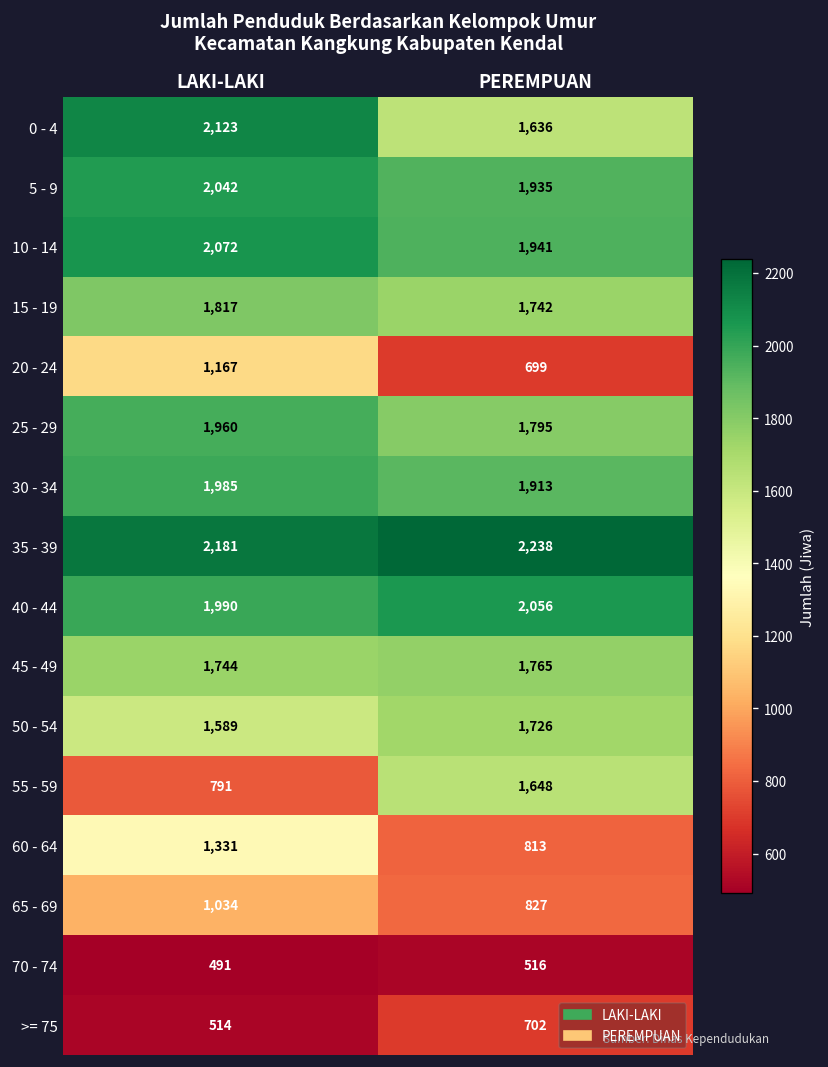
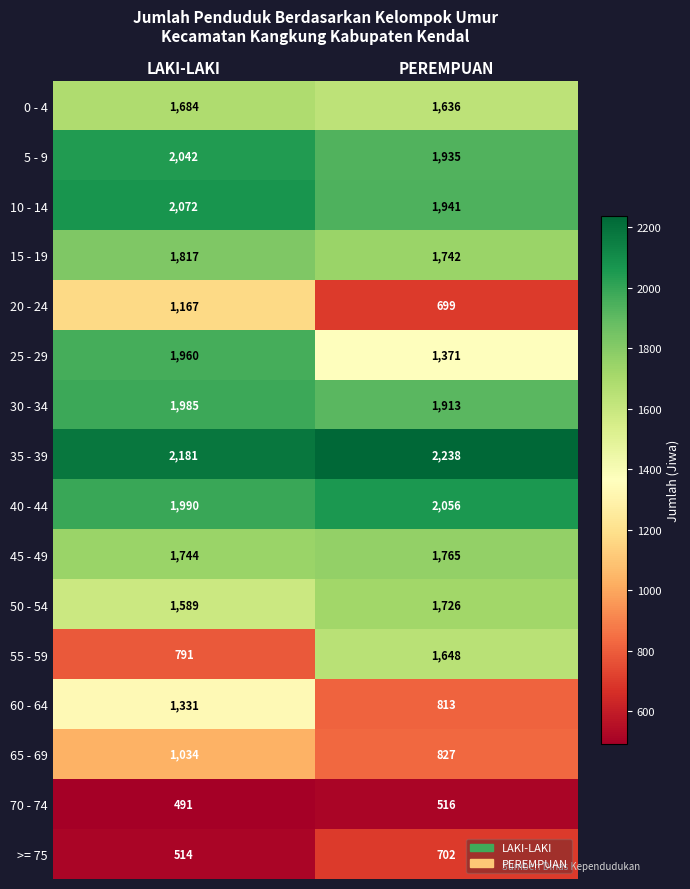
  {
    "0 - 4": {
-     "LAKI-LAKI": "2,123",
+     "LAKI-LAKI": "1,684",
      "PEREMPUAN": "1,636"
    },
    "5 - 9": {
      "LAKI-LAKI": "2,042",
      "PEREMPUAN": "1,935"
    },
    "10 - 14": {
      "LAKI-LAKI": "2,072",
      "PEREMPUAN": "1,941"
    },
    "15 - 19": {
      "LAKI-LAKI": "1,817",
      "PEREMPUAN": "1,742"
    },
    "20 - 24": {
      "LAKI-LAKI": "1,167",
      "PEREMPUAN": "699"
    },
    "25 - 29": {
      "LAKI-LAKI": "1,960",
-     "PEREMPUAN": "1,795"
+     "PEREMPUAN": "1,371"
    },
    "30 - 34": {
      "LAKI-LAKI": "1,985",
      "PEREMPUAN": "1,913"
    },
    "35 - 39": {
      "LAKI-LAKI": "2,181",
      "PEREMPUAN": "2,238"
    },
    "40 - 44": {
      "LAKI-LAKI": "1,990",
      "PEREMPUAN": "2,056"
    },
    "45 - 49": {
      "LAKI-LAKI": "1,744",
      "PEREMPUAN": "1,765"
    },
    "50 - 54": {
      "LAKI-LAKI": "1,589",
      "PEREMPUAN": "1,726"
    },
    "55 - 59": {
      "LAKI-LAKI": "791",
      "PEREMPUAN": "1,648"
    },
    "60 - 64": {
      "LAKI-LAKI": "1,331",
      "PEREMPUAN": "813"
    },
    "65 - 69": {
      "LAKI-LAKI": "1,034",
      "PEREMPUAN": "827"
    },
    "70 - 74": {
      "LAKI-LAKI": "491",
      "PEREMPUAN": "516"
    },
    ">= 75": {
      "LAKI-LAKI": "514",
      "PEREMPUAN": "702"
    }
  }
